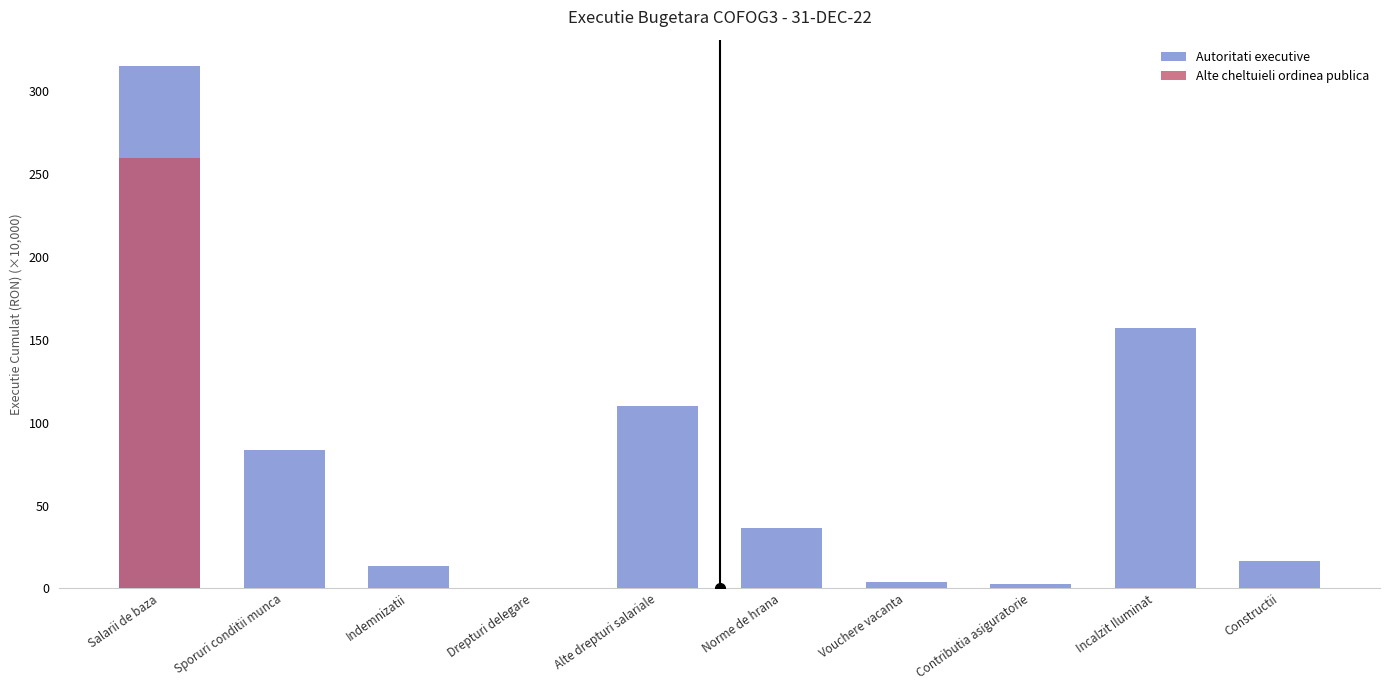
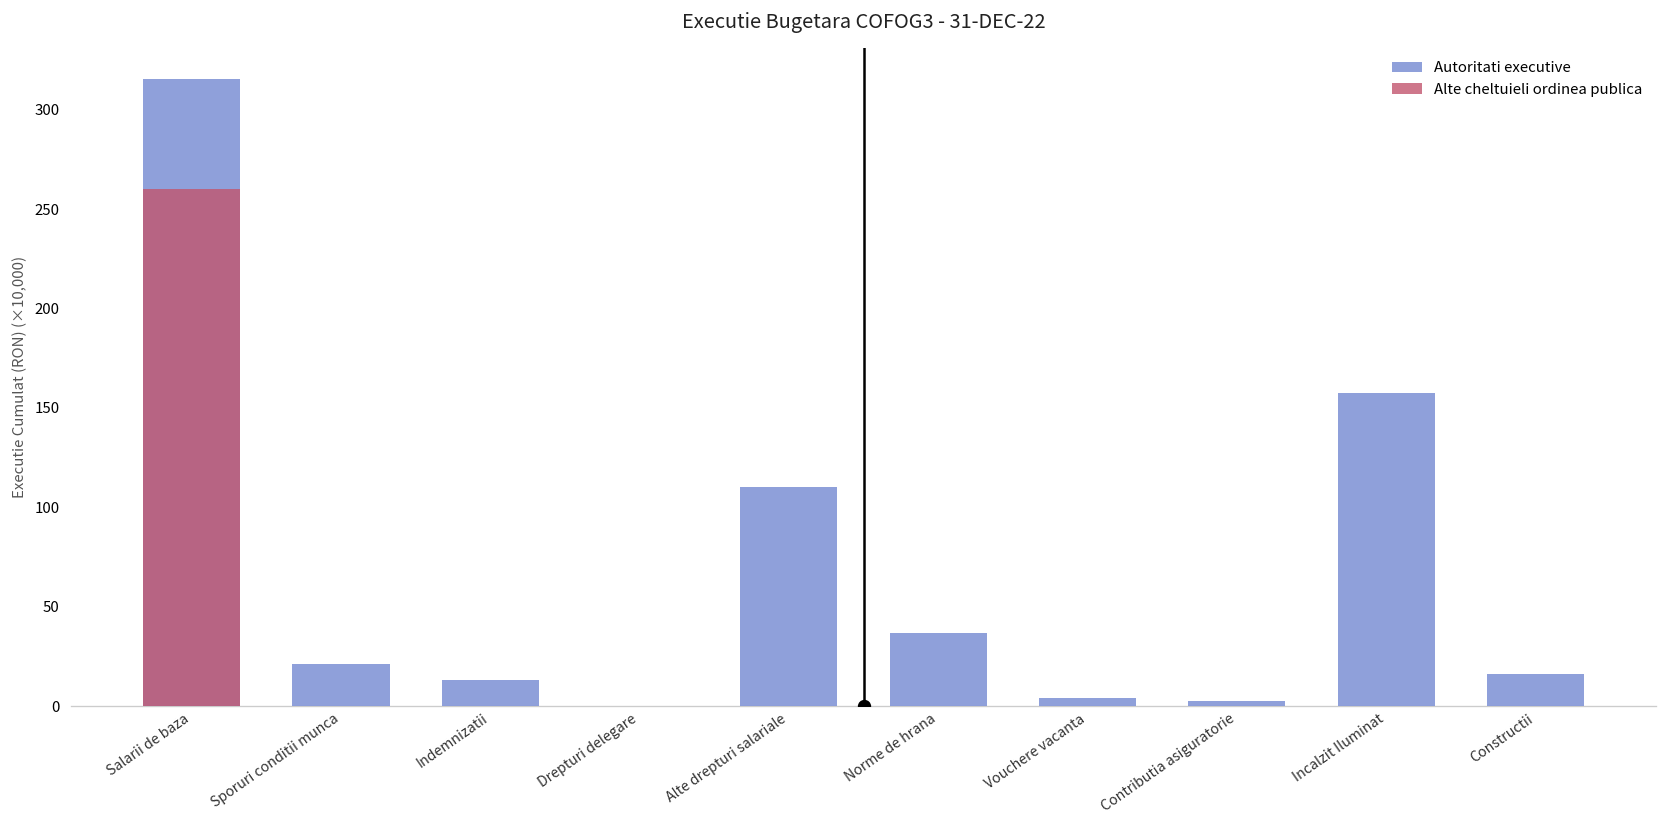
  {
    "Autoritati executive": {
      "Salarii de baza": 316,
-     "Sporuri conditii munca": 84,
+     "Sporuri conditii munca": 21,
      "Indemnizatii": 13,
      "Alte drepturi salariale": 110,
      "Norme de hrana": 37,
      "Vouchere vacanta": 4,
      "Contributia asiguratorie": 3,
      "Incalzit Iluminat": 157,
      "Constructii": 16
    },
    "Alte cheltuieli ordinea publica": {
      "Sporuri conditii munca": 0,
      "Indemnizatii": 0,
      "Drepturi delegare": 0,
      "Alte drepturi salariale": 0,
      "Norme de hrana": 0,
      "Vouchere vacanta": 0,
      "Contributia asiguratorie": 0,
      "Incalzit Iluminat": 0,
      "Constructii": 0
    }
  }
